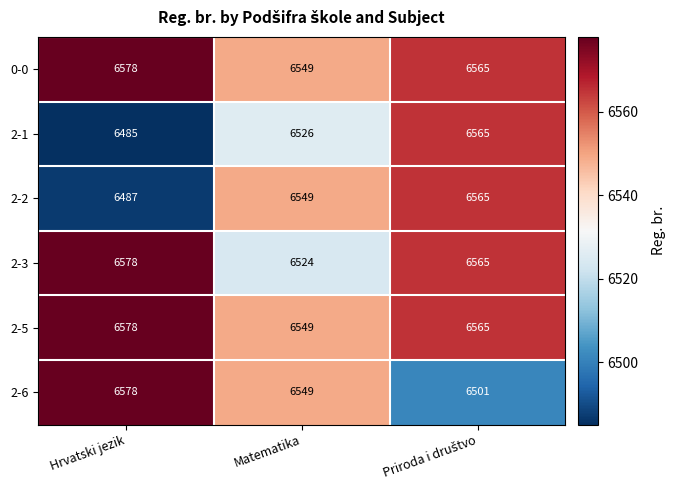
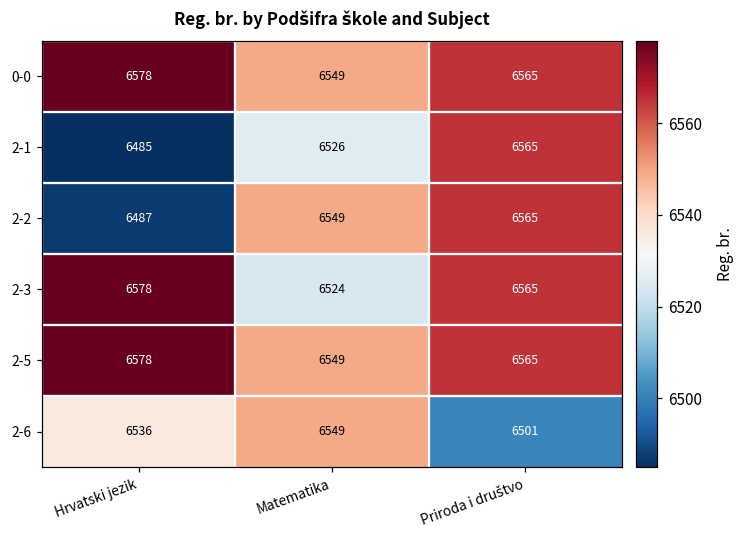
  {
    "0-0": {
      "Hrvatski jezik": 6578,
      "Matematika": 6549,
      "Priroda i društvo": 6565
    },
    "2-1": {
      "Hrvatski jezik": 6485,
      "Matematika": 6526,
      "Priroda i društvo": 6565
    },
    "2-2": {
      "Hrvatski jezik": 6487,
      "Matematika": 6549,
      "Priroda i društvo": 6565
    },
    "2-3": {
      "Hrvatski jezik": 6578,
      "Matematika": 6524,
      "Priroda i društvo": 6565
    },
    "2-5": {
      "Hrvatski jezik": 6578,
      "Matematika": 6549,
      "Priroda i društvo": 6565
    },
    "2-6": {
-     "Hrvatski jezik": 6578,
+     "Hrvatski jezik": 6536,
      "Matematika": 6549,
      "Priroda i društvo": 6501
    }
  }
